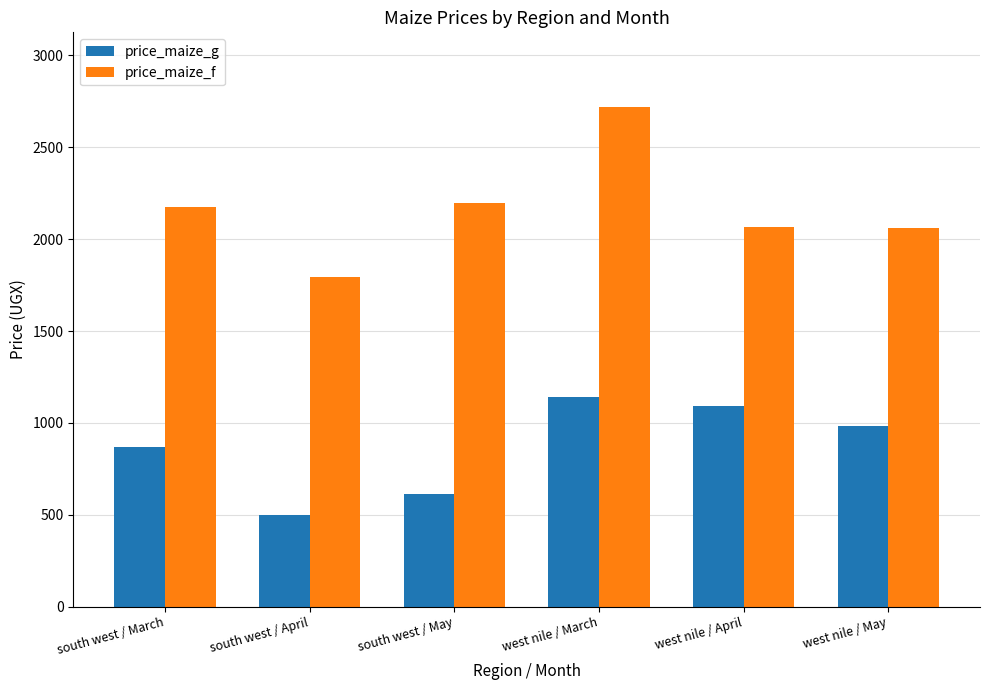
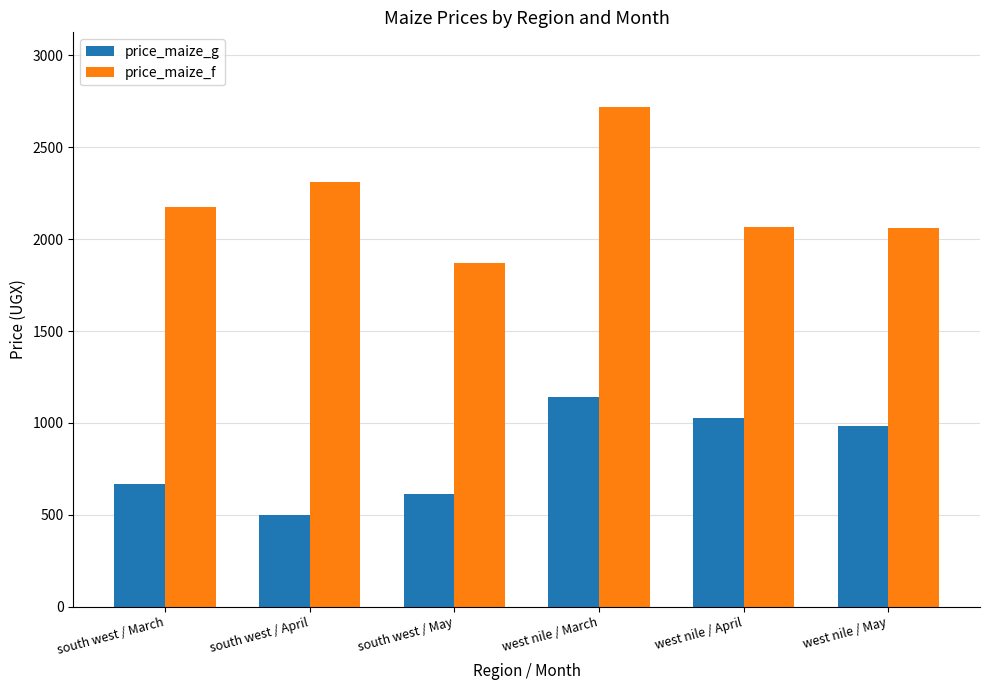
  {
    "price_maize_g": {
-     "south west / March": 870,
+     "south west / March": 670,
      "south west / April": 500,
      "south west / May": 610,
      "west nile / March": 1140,
-     "west nile / April": 1090,
+     "west nile / April": 1030,
      "west nile / May": 980
    },
    "price_maize_f": {
      "south west / March": 2180,
-     "south west / April": 1800,
-     "south west / May": 2200,
+     "south west / April": 2310,
+     "south west / May": 1870,
      "west nile / March": 2720,
      "west nile / April": 2070,
      "west nile / May": 2060
    }
  }
